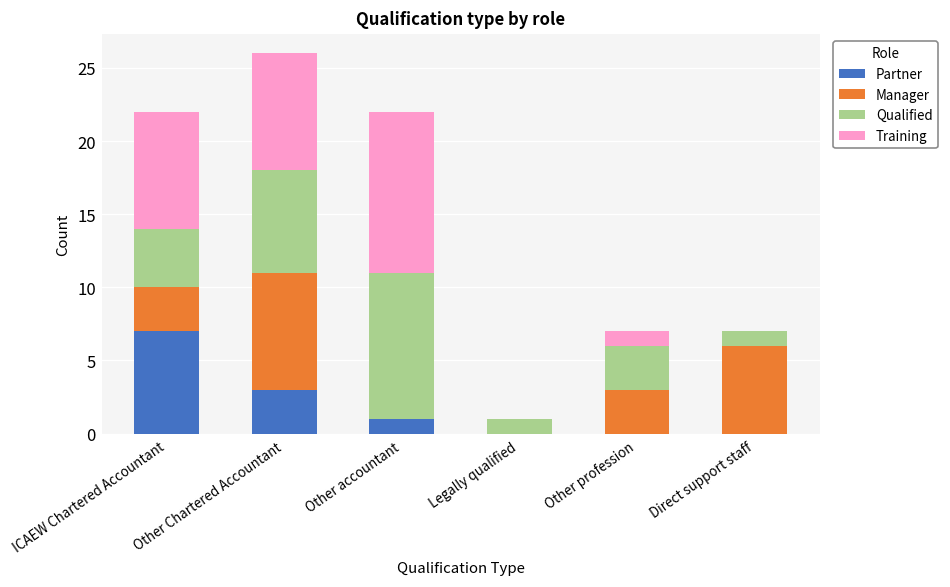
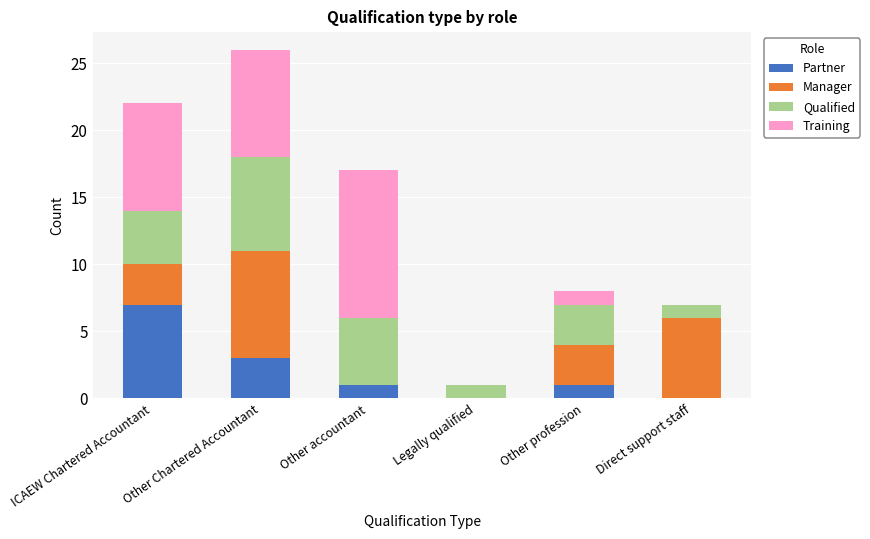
  {
    "Partner": {
      "ICAEW Chartered Accountant": 7,
      "Other Chartered Accountant": 3,
      "Other accountant": 1,
      "Legally qualified": 0,
-     "Other profession": 0,
+     "Other profession": 1,
      "Direct support staff": 0
    },
    "Manager": {
      "ICAEW Chartered Accountant": 3,
      "Other Chartered Accountant": 8,
      "Other accountant": 0,
      "Legally qualified": 0,
      "Other profession": 3,
      "Direct support staff": 6
    },
    "Qualified": {
      "ICAEW Chartered Accountant": 4,
      "Other Chartered Accountant": 7,
-     "Other accountant": 10,
+     "Other accountant": 5,
      "Legally qualified": 1,
      "Other profession": 3,
      "Direct support staff": 1
    },
    "Training": {
      "ICAEW Chartered Accountant": 8,
      "Other Chartered Accountant": 8,
      "Other accountant": 11,
      "Legally qualified": 0,
      "Other profession": 1,
      "Direct support staff": 0
    }
  }
